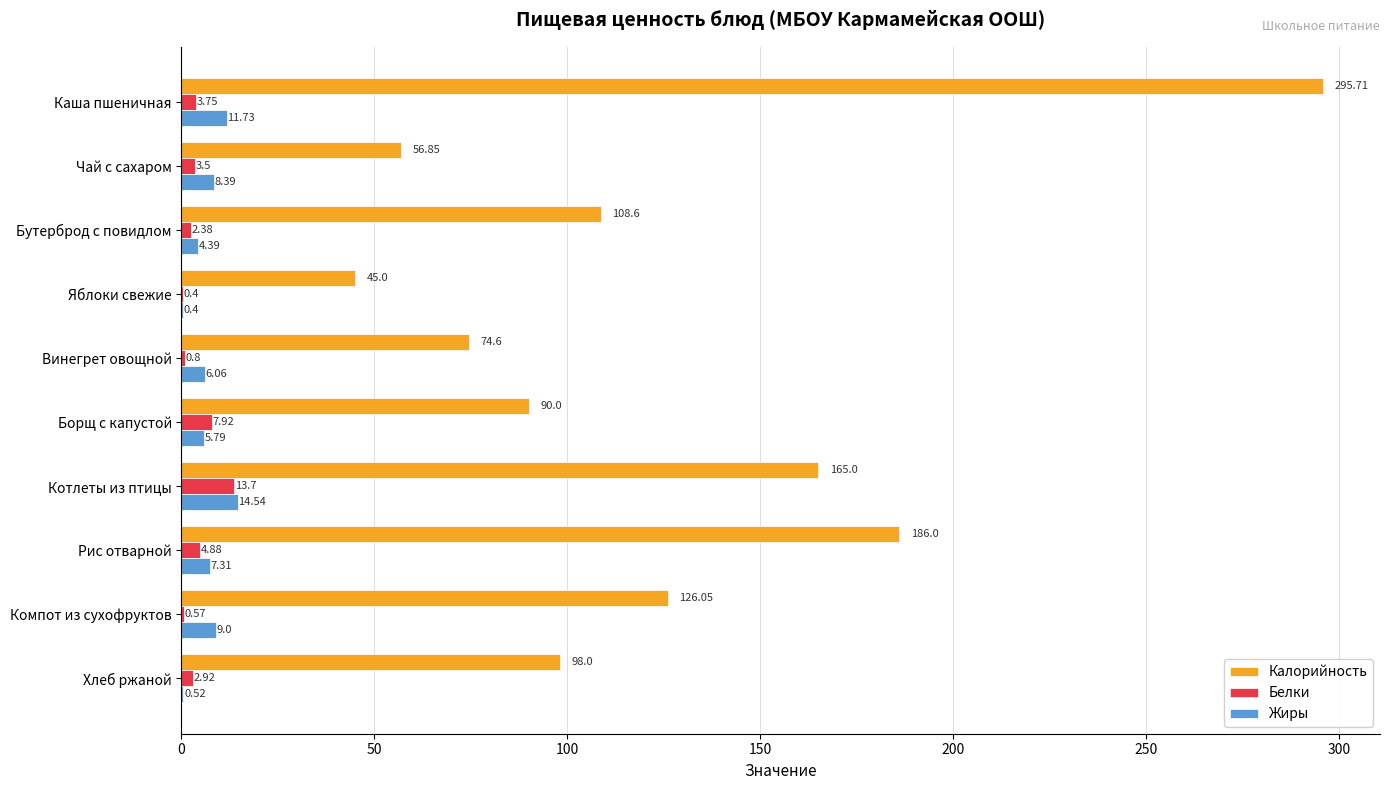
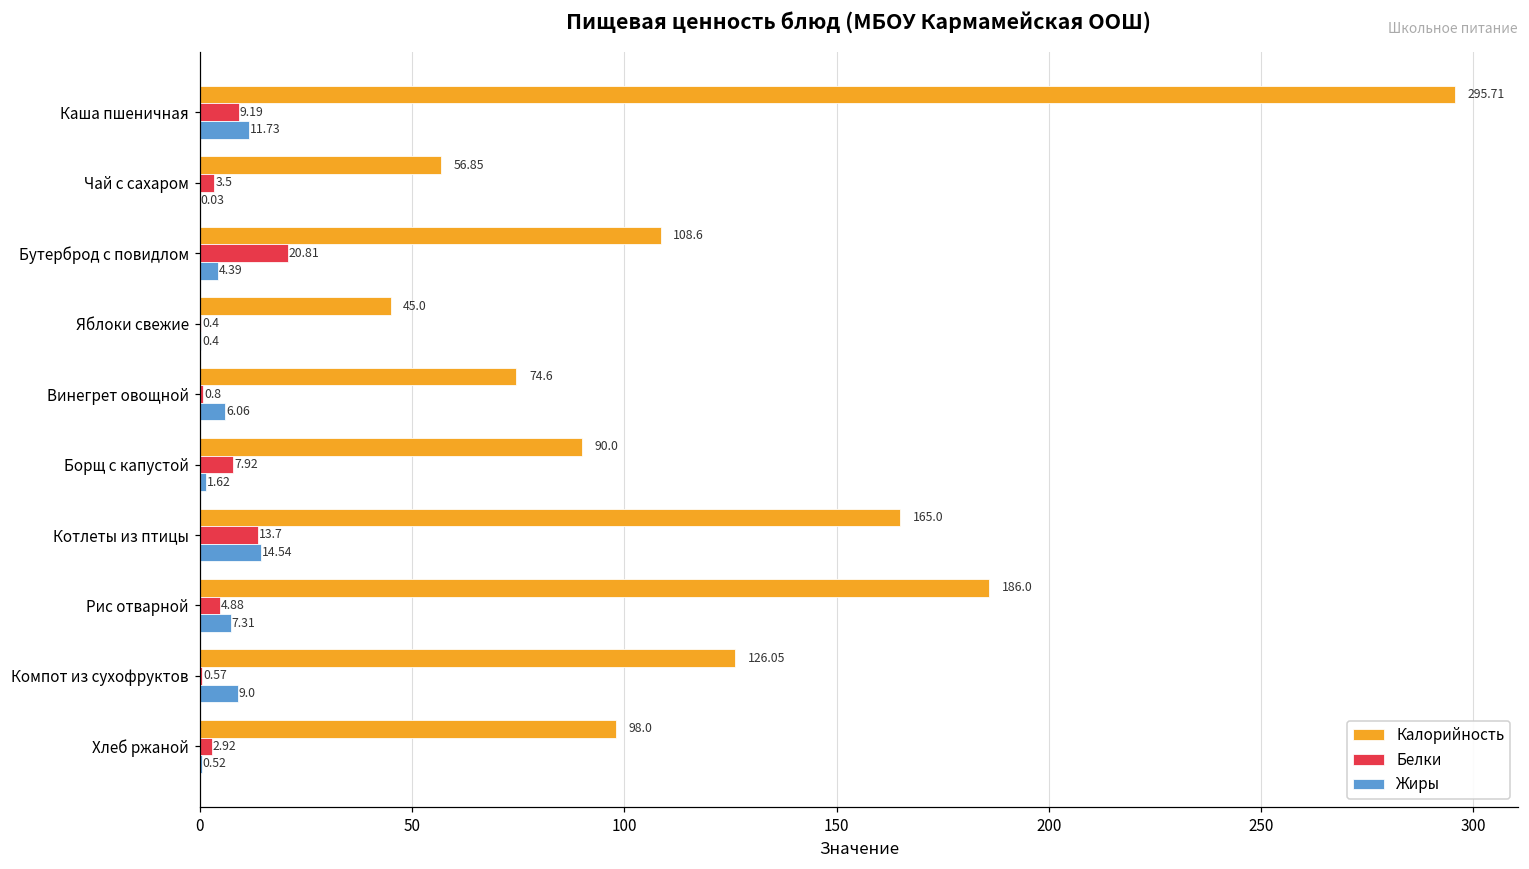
  {
    "Калорийность": {
      "Каша пшеничная": 295.71,
      "Чай с сахаром": 56.85,
      "Бутерброд с повидлом": 108.6,
      "Яблоки свежие": 45.0,
      "Винегрет овощной": 74.6,
      "Борщ с капустой": 90.0,
      "Котлеты из птицы": 165.0,
      "Рис отварной": 186.0,
      "Компот из сухофруктов": 126.05,
      "Хлеб ржаной": 98.0
    },
    "Белки": {
-     "Каша пшеничная": 3.75,
+     "Каша пшеничная": 9.19,
      "Чай с сахаром": 3.5,
-     "Бутерброд с повидлом": 2.38,
+     "Бутерброд с повидлом": 20.81,
      "Яблоки свежие": 0.4,
      "Винегрет овощной": 0.8,
      "Борщ с капустой": 7.92,
      "Котлеты из птицы": 13.7,
      "Рис отварной": 4.88,
      "Компот из сухофруктов": 0.57,
      "Хлеб ржаной": 2.92
    },
    "Жиры": {
      "Каша пшеничная": 11.73,
-     "Чай с сахаром": 8.39,
+     "Чай с сахаром": 0.03,
      "Бутерброд с повидлом": 4.39,
      "Яблоки свежие": 0.4,
      "Винегрет овощной": 6.06,
-     "Борщ с капустой": 5.79,
+     "Борщ с капустой": 1.62,
      "Котлеты из птицы": 14.54,
      "Рис отварной": 7.31,
      "Компот из сухофруктов": 9.0,
      "Хлеб ржаной": 0.52
    }
  }
